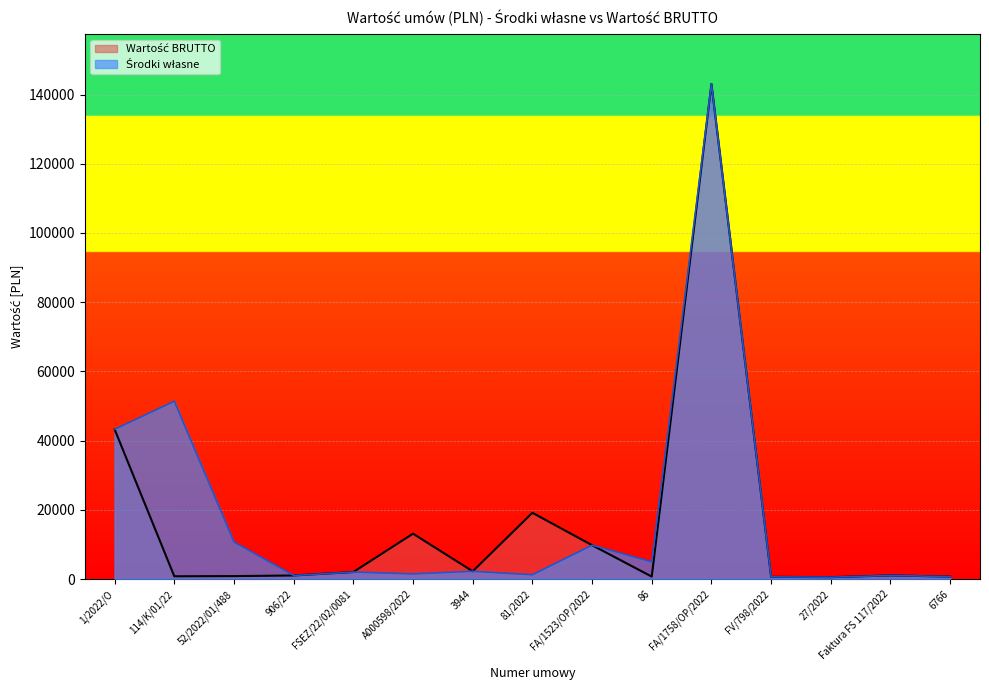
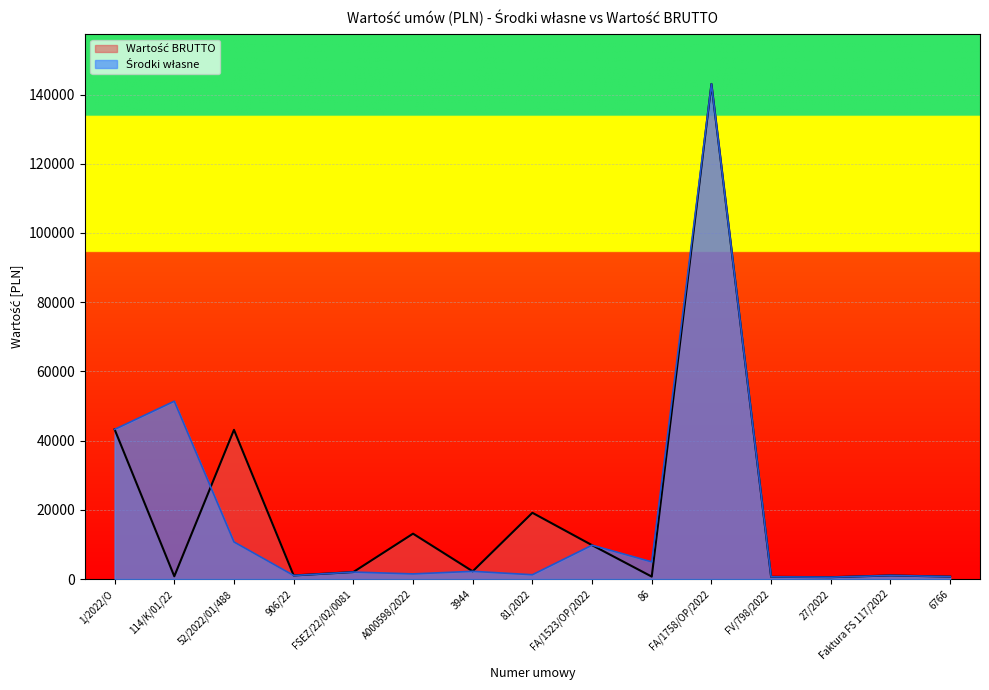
  {
    "Wartość BRUTTO": {
      "114/K/01/22": 1000,
-     "52/2022/01/488": 1000,
+     "52/2022/01/488": 43000,
      "A000598/2022": 13000,
      "81/2022": 19000,
      "86": 1000
    },
    "Środki własne": {
      "114/K/01/22": 51000,
      "52/2022/01/488": 11000,
      "A000598/2022": 1000,
      "81/2022": 1000,
      "86": 5000
    }
  }
